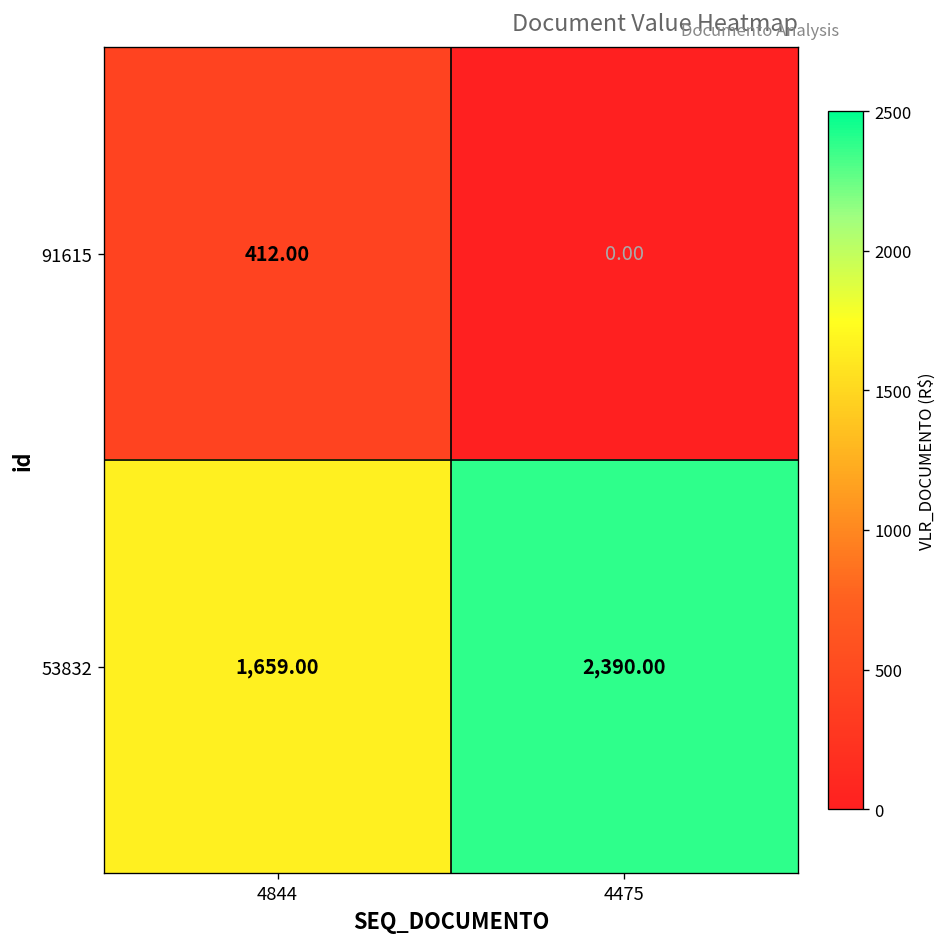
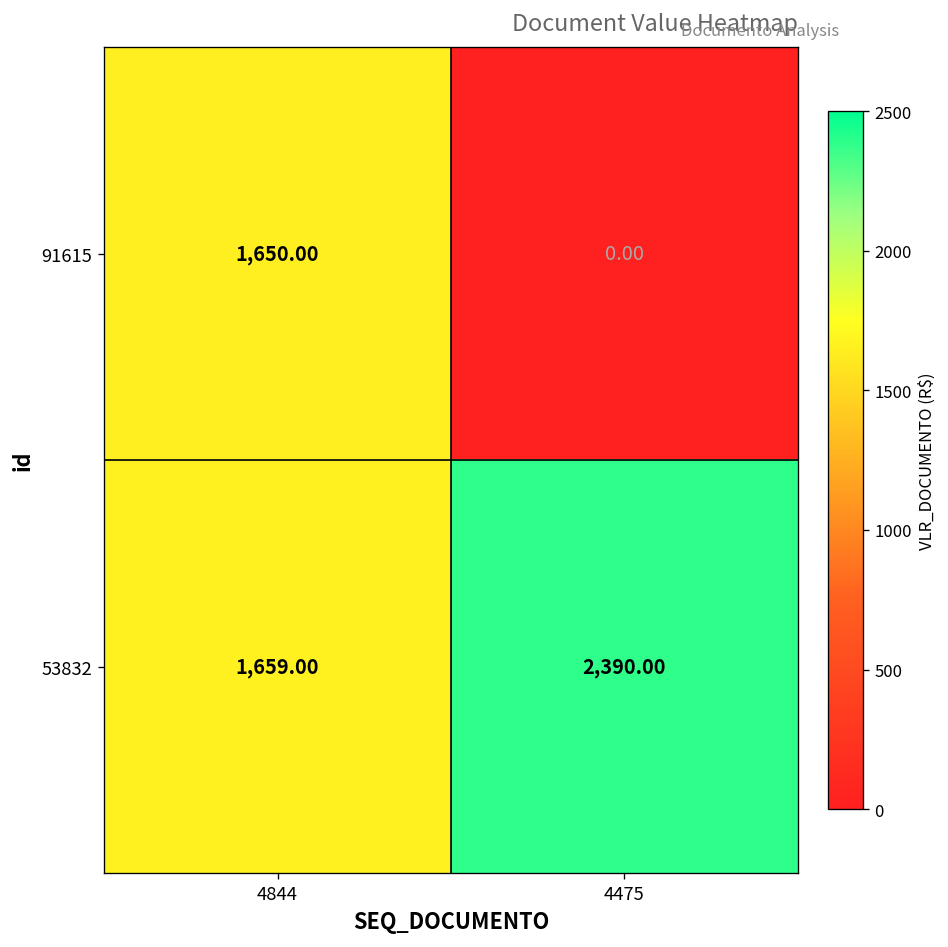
  {
    "91615": {
-     "4844": "412.00",
+     "4844": "1,650.00",
      "4475": "0.00"
    },
    "53832": {
      "4844": "1,659.00",
      "4475": "2,390.00"
    }
  }
